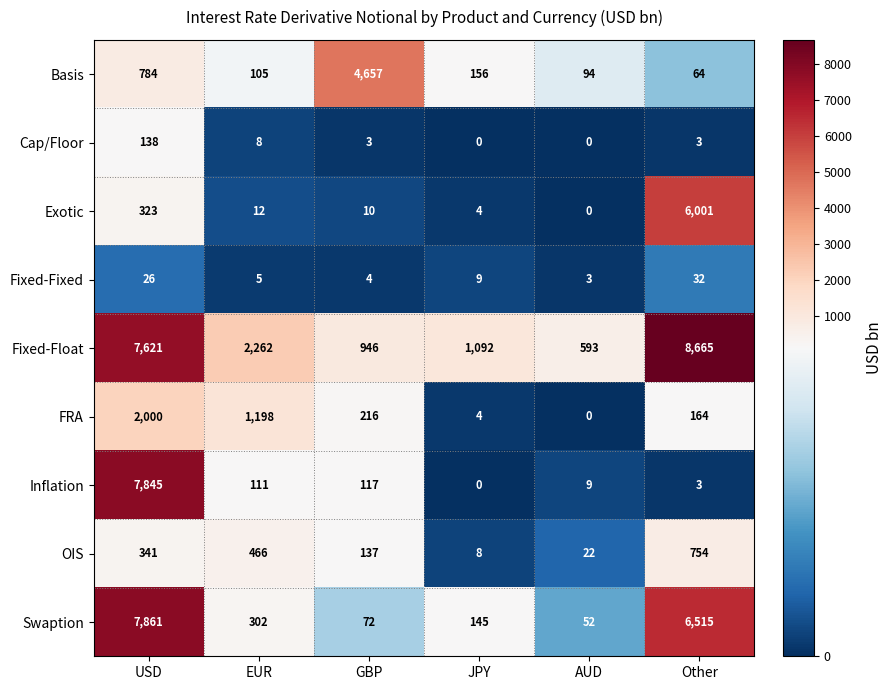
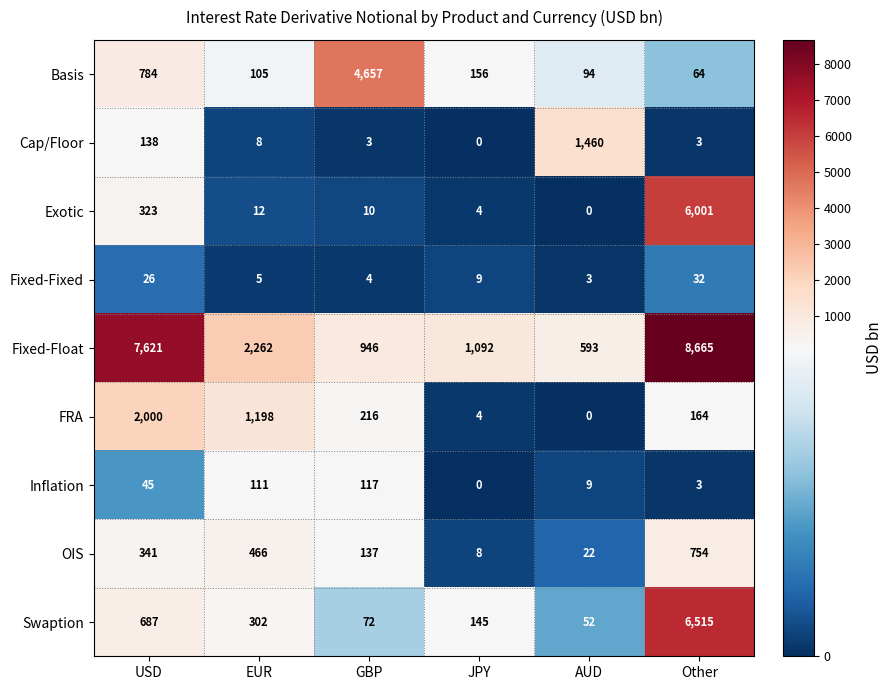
  {
    "Basis": {
      "USD": "784",
      "EUR": "105",
      "GBP": "4,657",
      "JPY": "156",
      "AUD": "94",
      "Other": "64"
    },
    "Cap/Floor": {
      "USD": "138",
      "EUR": "8",
      "GBP": "3",
      "JPY": "0",
-     "AUD": "0",
+     "AUD": "1,460",
      "Other": "3"
    },
    "Exotic": {
      "USD": "323",
      "EUR": "12",
      "GBP": "10",
      "JPY": "4",
      "AUD": "0",
      "Other": "6,001"
    },
    "Fixed-Fixed": {
      "USD": "26",
      "EUR": "5",
      "GBP": "4",
      "JPY": "9",
      "AUD": "3",
      "Other": "32"
    },
    "Fixed-Float": {
      "USD": "7,621",
      "EUR": "2,262",
      "GBP": "946",
      "JPY": "1,092",
      "AUD": "593",
      "Other": "8,665"
    },
    "FRA": {
      "USD": "2,000",
      "EUR": "1,198",
      "GBP": "216",
      "JPY": "4",
      "AUD": "0",
      "Other": "164"
    },
    "Inflation": {
-     "USD": "7,845",
+     "USD": "45",
      "EUR": "111",
      "GBP": "117",
      "JPY": "0",
      "AUD": "9",
      "Other": "3"
    },
    "OIS": {
      "USD": "341",
      "EUR": "466",
      "GBP": "137",
      "JPY": "8",
      "AUD": "22",
      "Other": "754"
    },
    "Swaption": {
-     "USD": "7,861",
+     "USD": "687",
      "EUR": "302",
      "GBP": "72",
      "JPY": "145",
      "AUD": "52",
      "Other": "6,515"
    }
  }
